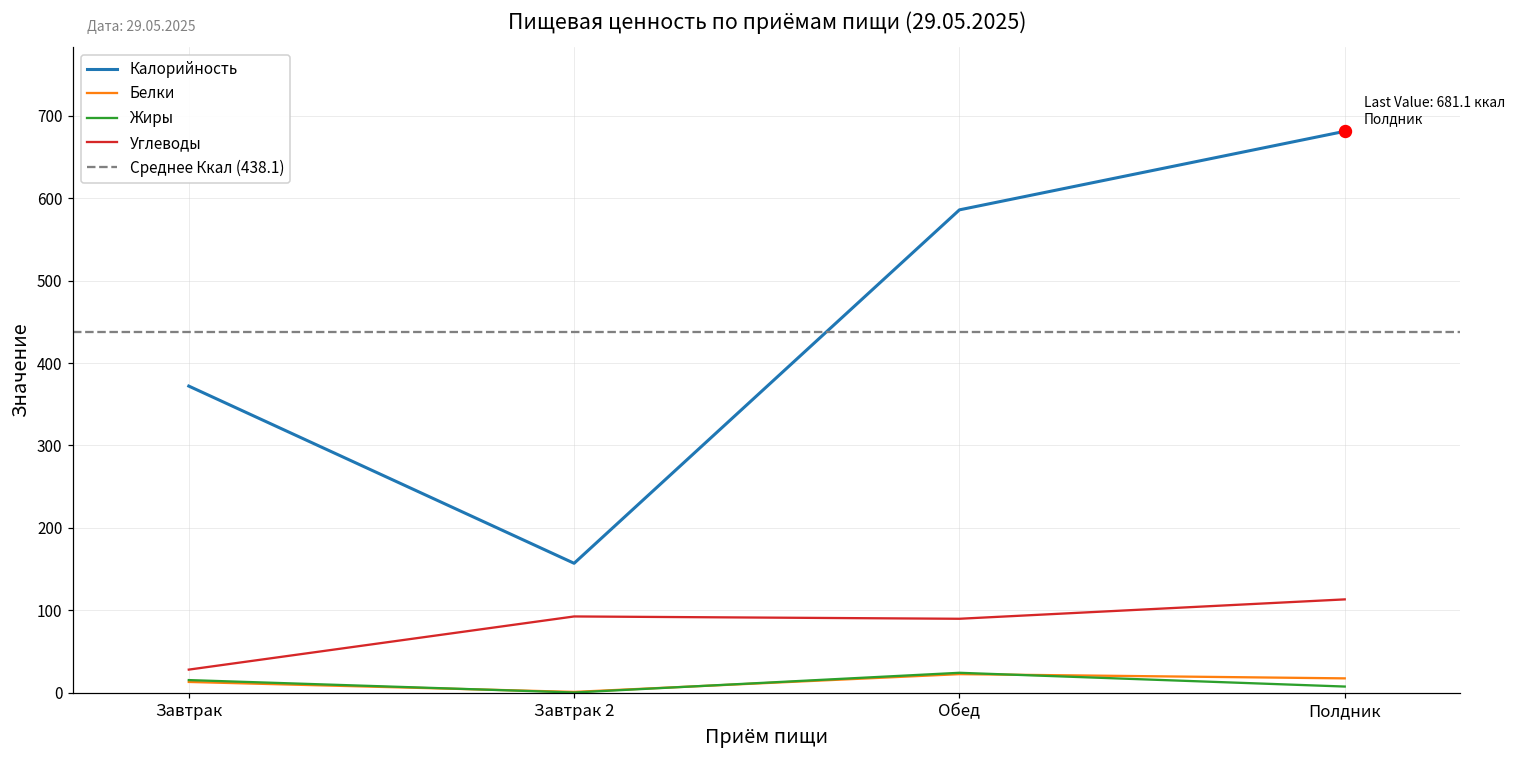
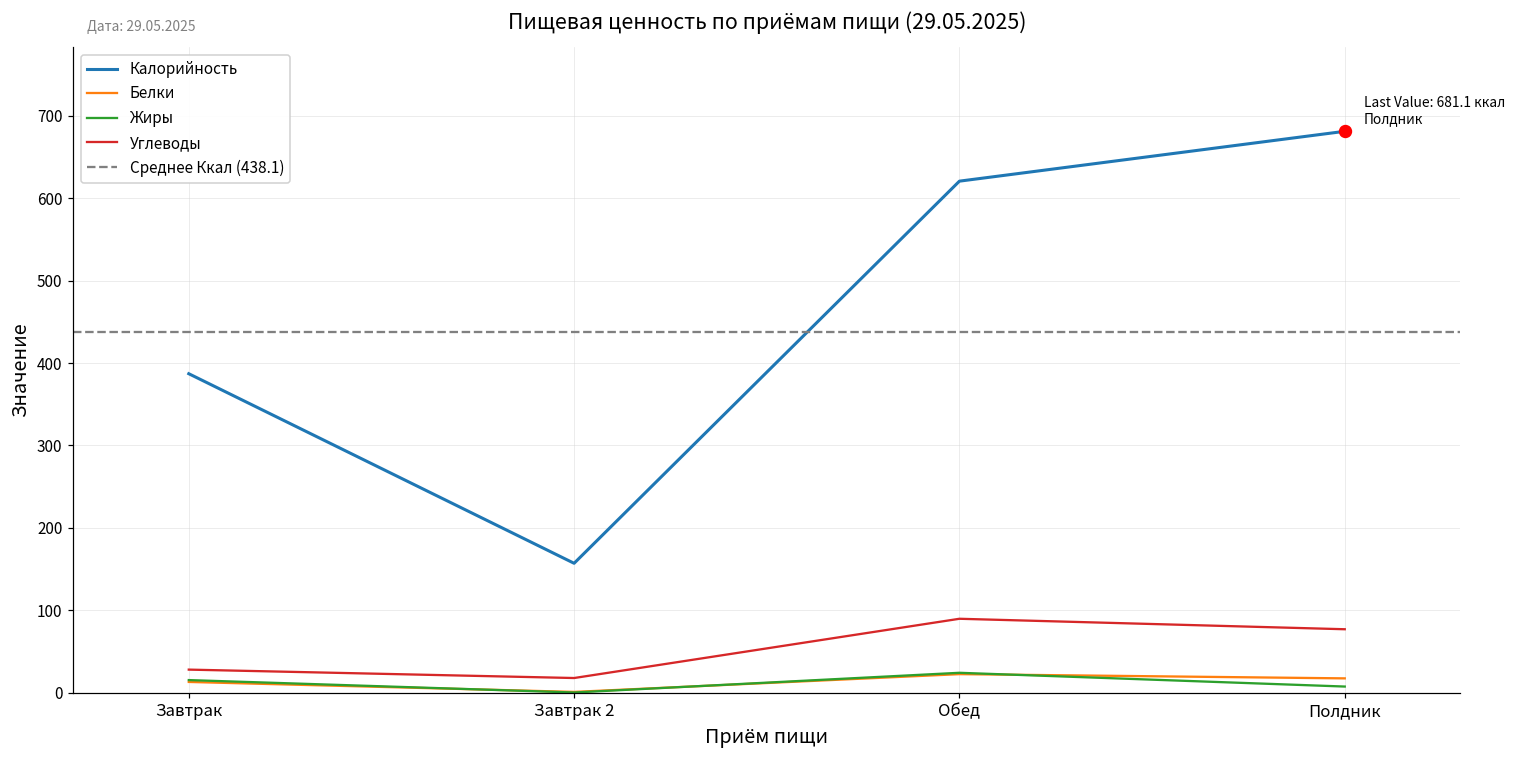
  {
    "Калорийность": {
-     "Завтрак": 370,
+     "Завтрак": 390,
      "Завтрак 2": 160,
-     "Обед": 590
+     "Обед": 620
    },
    "Белки": {
      "Полдник": 20
    },
    "Жиры": {
      "Полдник": 10
    },
    "Углеводы": {
      "Завтрак": 30,
-     "Завтрак 2": 90,
+     "Завтрак 2": 20,
      "Обед": 90,
-     "Полдник": 110
+     "Полдник": 80
    }
  }
